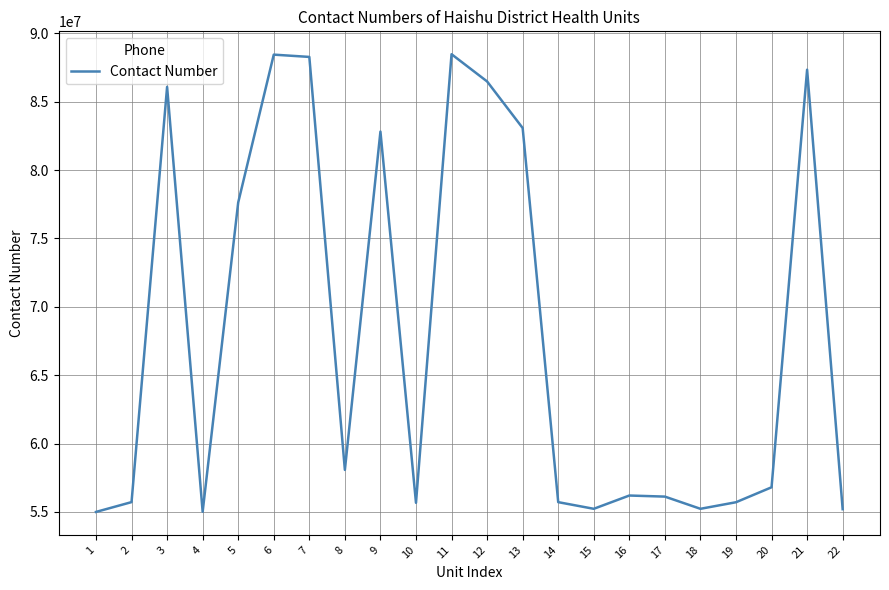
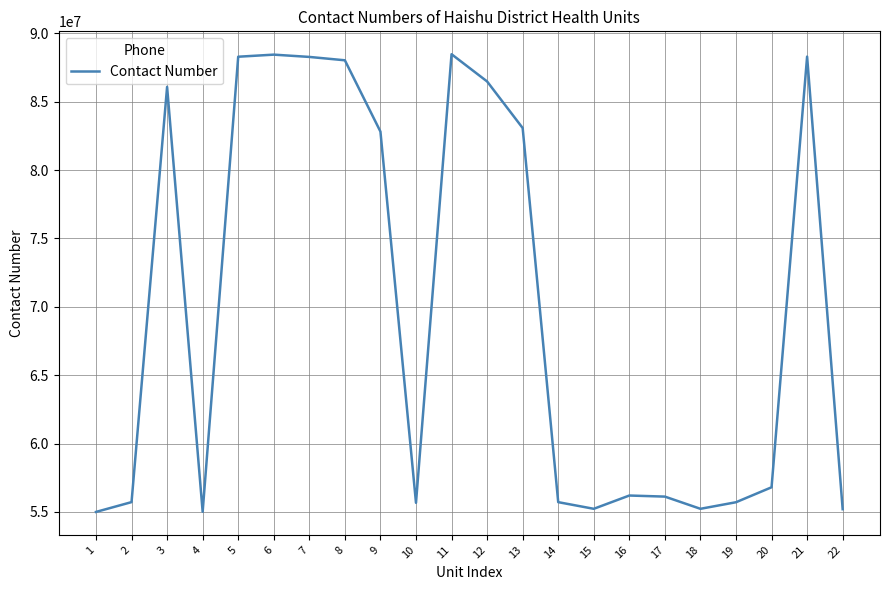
  {
    "1": 55000000,
    "2": 55700000,
    "3": 86100000,
    "4": 55000000,
-   "5": 77600000,
+   "5": 88300000,
    "6": 88400000,
    "7": 88300000,
-   "8": 58100000,
+   "8": 88000000,
    "9": 82800000,
    "10": 55700000,
    "11": 88500000,
    "12": 86500000,
    "13": 83100000,
    "14": 55700000,
    "15": 55200000,
    "16": 56200000,
    "17": 56100000,
    "18": 55200000,
    "19": 55700000,
    "20": 56800000,
-   "21": 87300000,
+   "21": 88300000,
    "22": 55200000
  }
